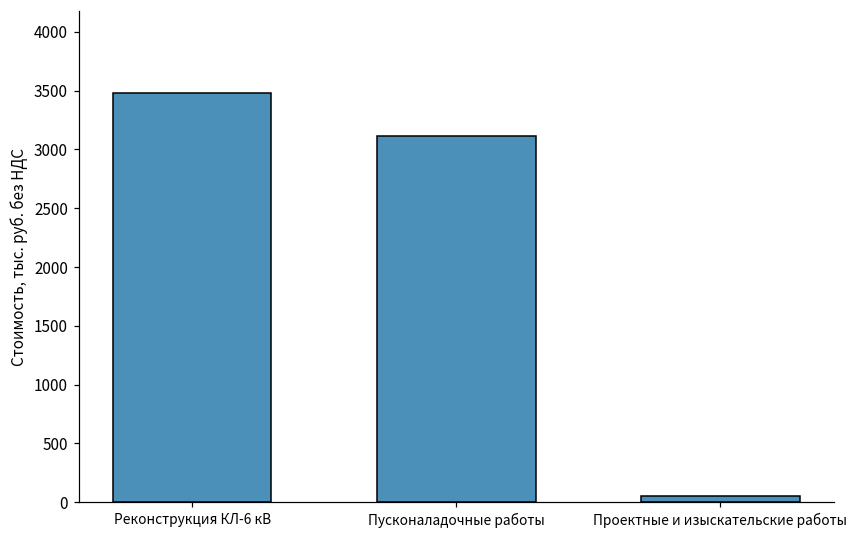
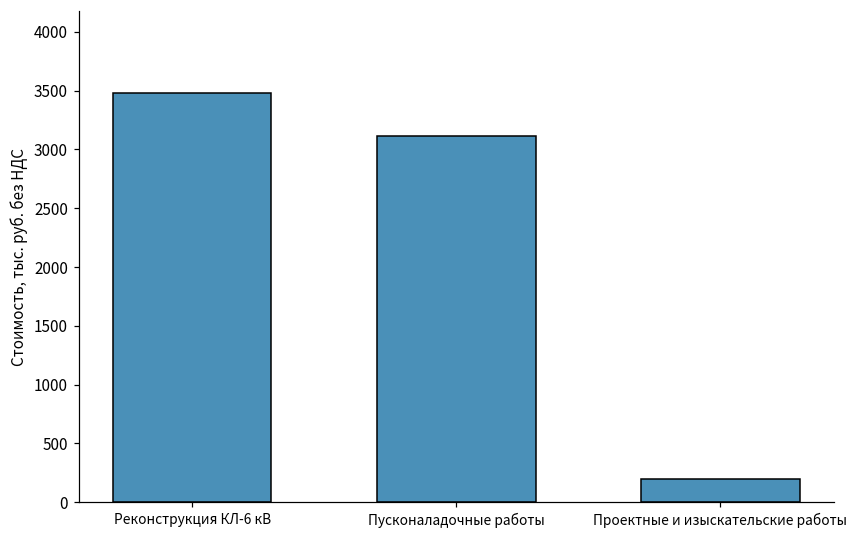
  {
    "Реконструкция КЛ-6 кВ": 3480,
    "Пусконаладочные работы": 3110,
-   "Проектные и изыскательские работы": 50
+   "Проектные и изыскательские работы": 200
  }
